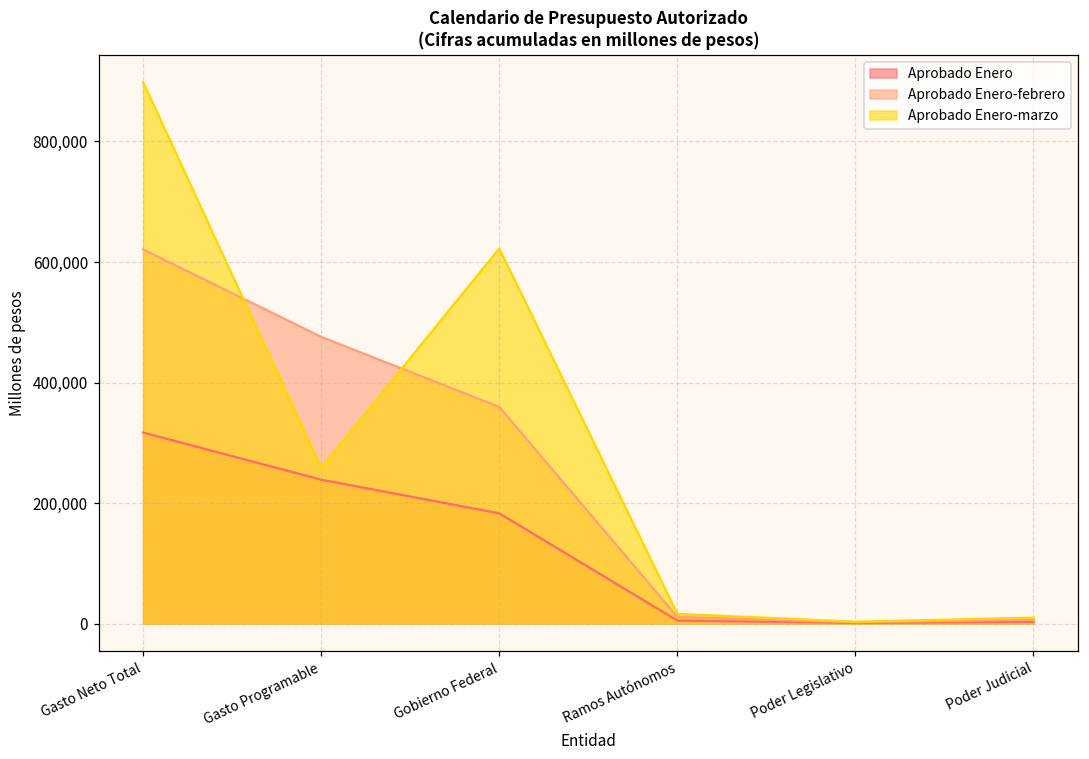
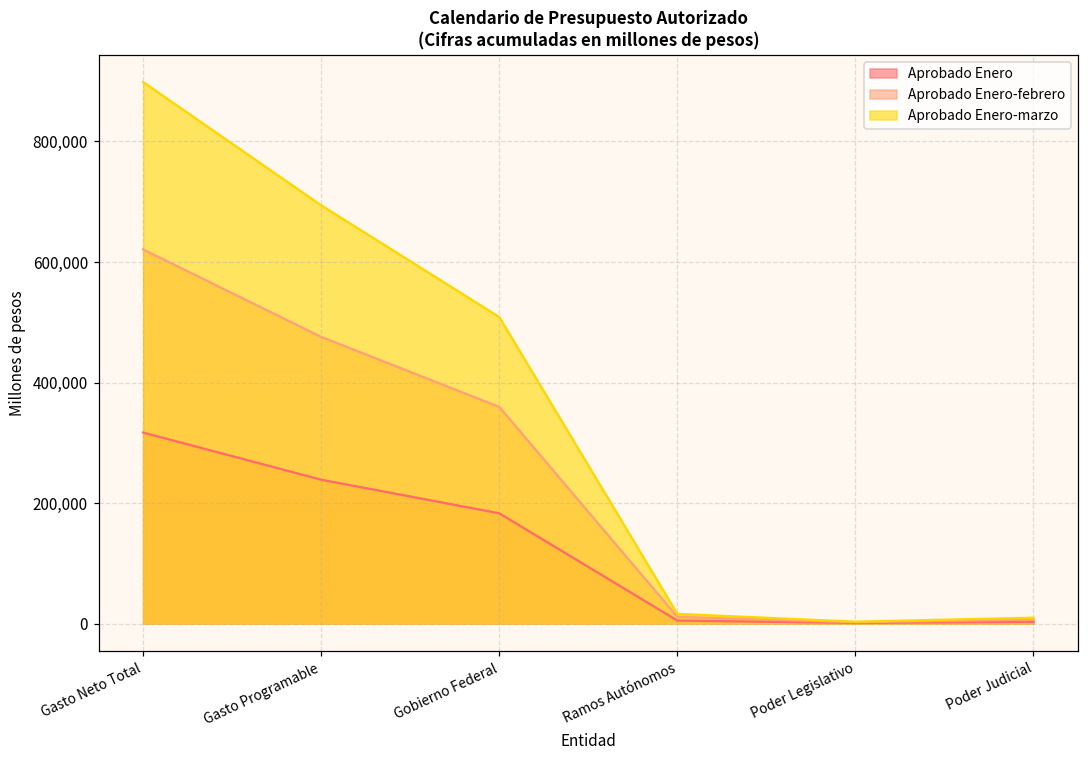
  {
    "Aprobado Enero-marzo": {
      "Gasto Neto Total": "900,000",
-     "Gasto Programable": "260,000",
-     "Gobierno Federal": "620,000",
+     "Gasto Programable": "690,000",
+     "Gobierno Federal": "510,000",
      "Ramos Autónomos": "20,000"
    }
  }
